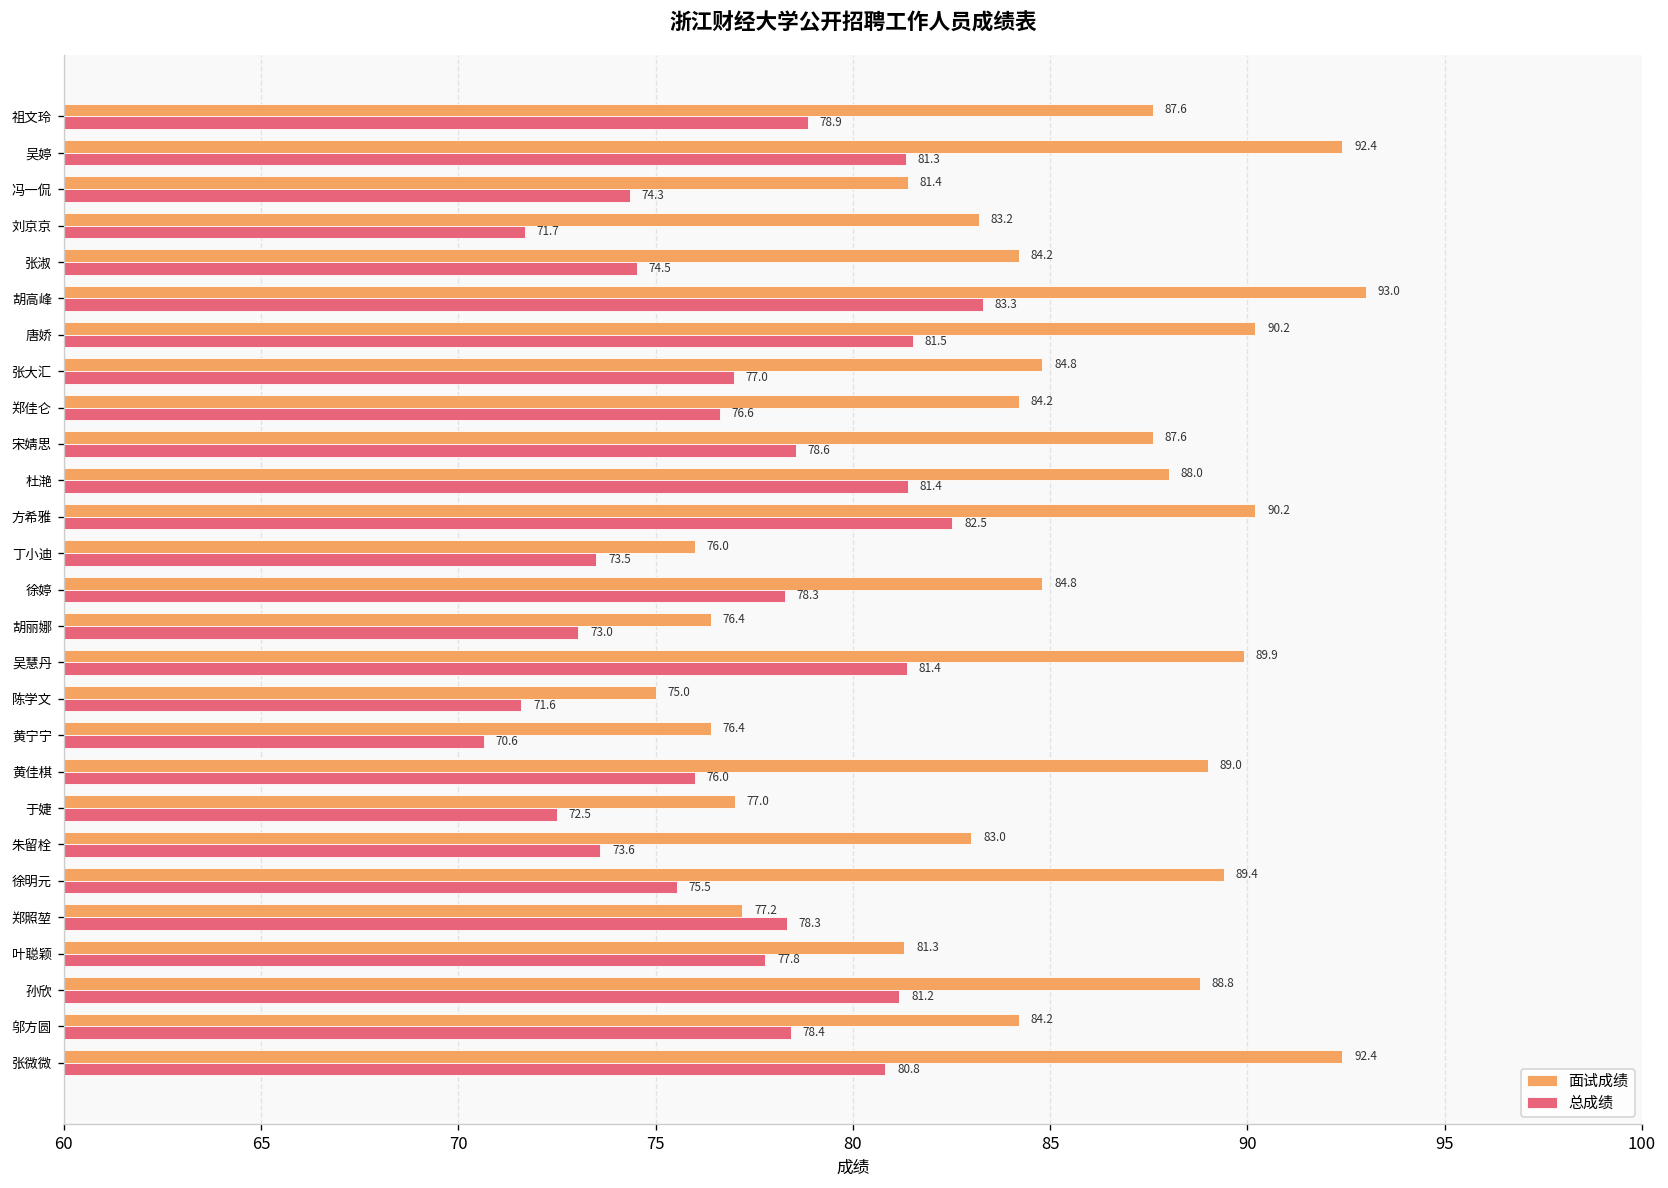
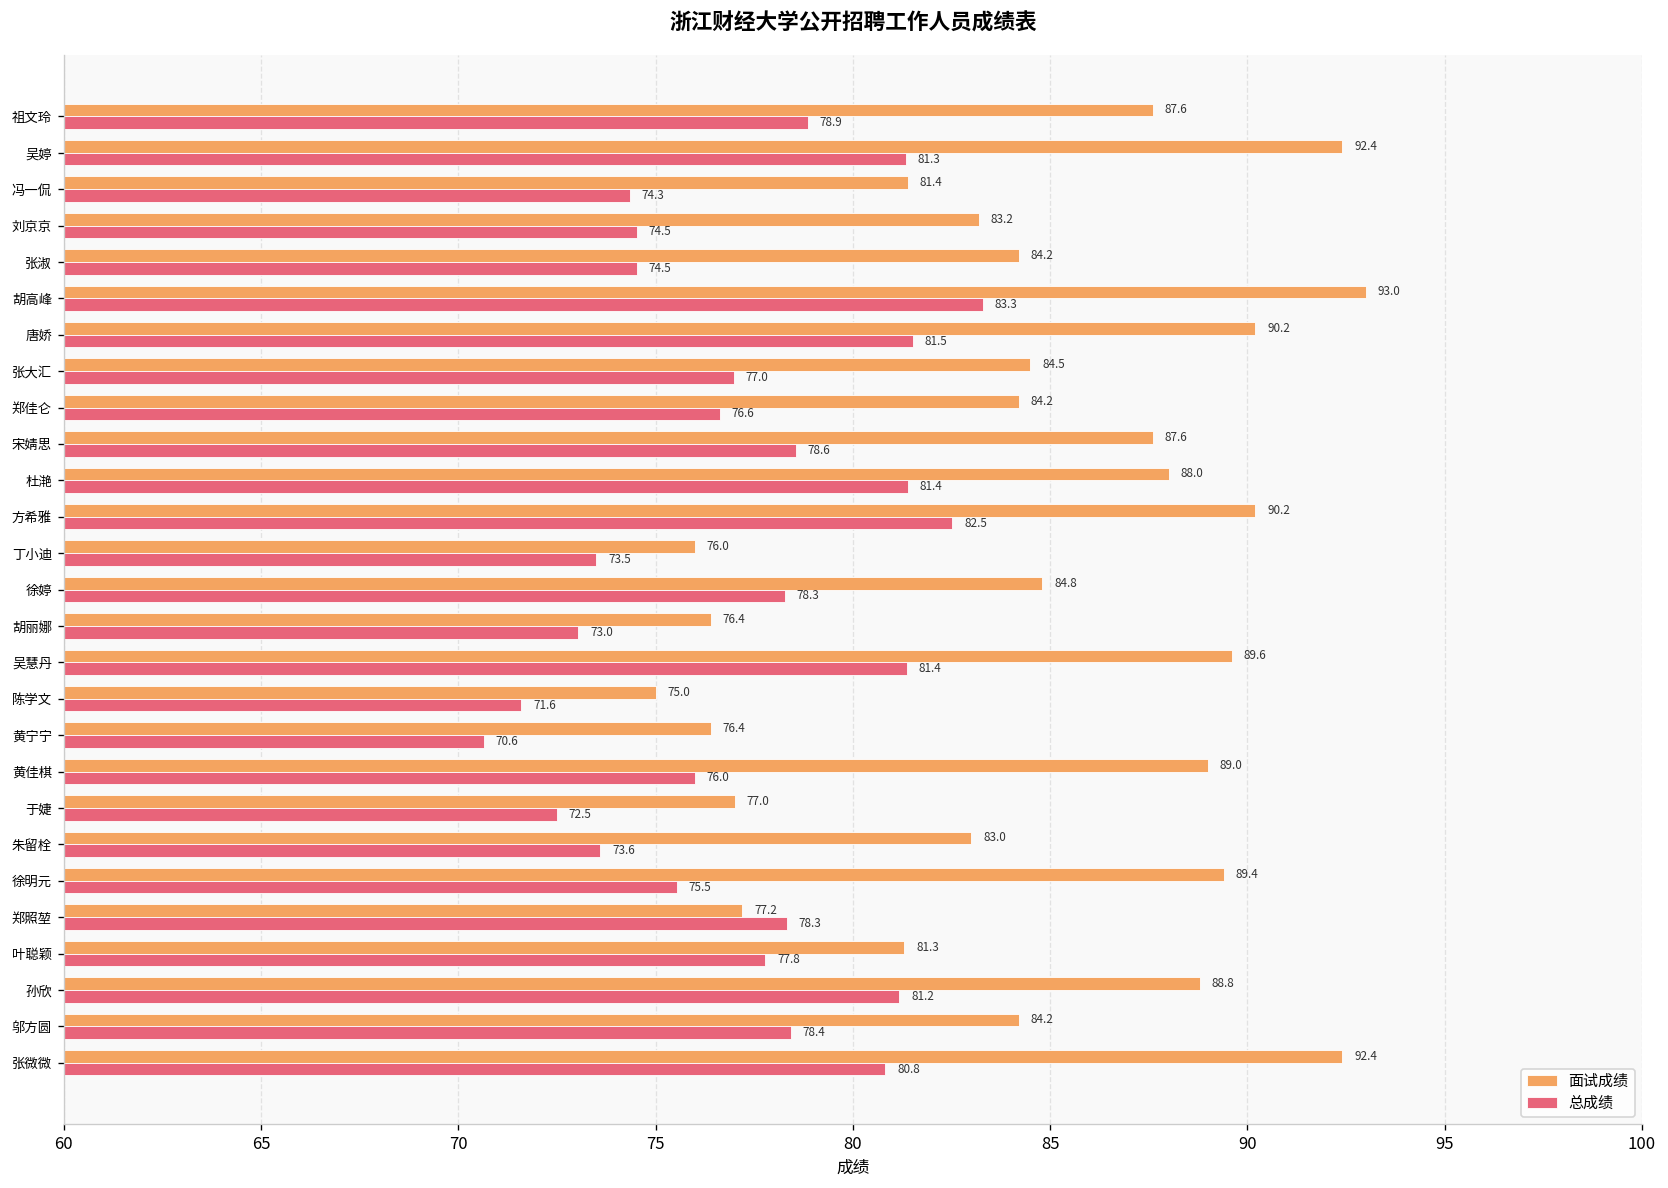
  {
    "面试成绩": {
      "祖文玲": 87.6,
      "吴婷": 92.4,
      "冯一侃": 81.4,
      "刘京京": 83.2,
      "张淑": 84.2,
      "胡高峰": 93.0,
      "唐娇": 90.2,
-     "张大汇": 84.8,
+     "张大汇": 84.5,
      "郑佳仑": 84.2,
      "宋婧思": 87.6,
      "杜滟": 88.0,
      "方希雅": 90.2,
      "丁小迪": 76.0,
      "徐婷": 84.8,
      "胡丽娜": 76.4,
-     "吴慧丹": 89.9,
+     "吴慧丹": 89.6,
      "陈学文": 75.0,
      "黄宁宁": 76.4,
      "黄佳棋": 89.0,
      "于婕": 77.0,
      "朱留栓": 83.0,
      "徐明元": 89.4,
      "郑照堃": 77.2,
      "叶聪颖": 81.3,
      "孙欣": 88.8,
      "邬方圆": 84.2,
      "张微微": 92.4
    },
    "总成绩": {
      "祖文玲": 78.9,
      "吴婷": 81.3,
      "冯一侃": 74.3,
-     "刘京京": 71.7,
+     "刘京京": 74.5,
      "张淑": 74.5,
      "胡高峰": 83.3,
      "唐娇": 81.5,
      "张大汇": 77.0,
      "郑佳仑": 76.6,
      "宋婧思": 78.6,
      "杜滟": 81.4,
      "方希雅": 82.5,
      "丁小迪": 73.5,
      "徐婷": 78.3,
      "胡丽娜": 73.0,
      "吴慧丹": 81.4,
      "陈学文": 71.6,
      "黄宁宁": 70.6,
      "黄佳棋": 76.0,
      "于婕": 72.5,
      "朱留栓": 73.6,
      "徐明元": 75.5,
      "郑照堃": 78.3,
      "叶聪颖": 77.8,
      "孙欣": 81.2,
      "邬方圆": 78.4,
      "张微微": 80.8
    }
  }
